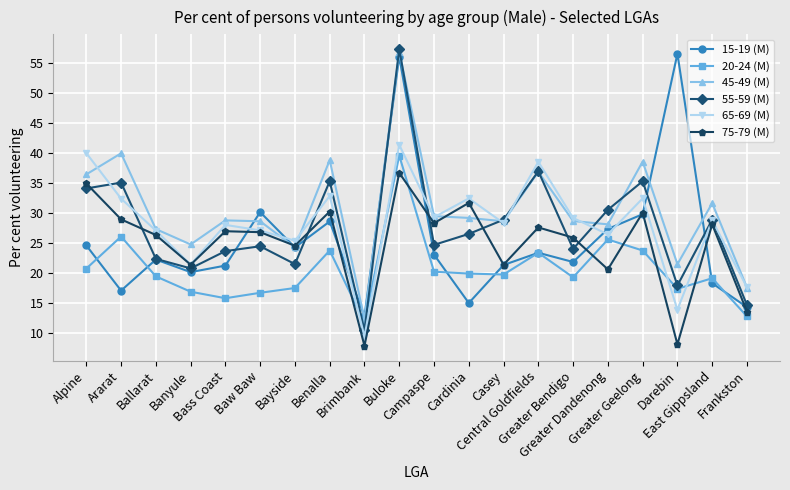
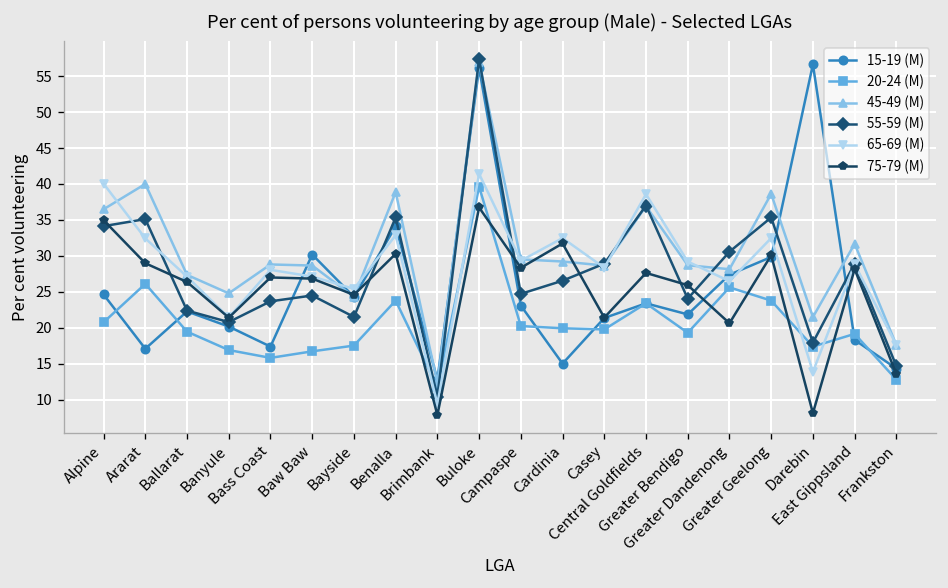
  {
    "15-19 (M)": {
      "Alpine": 25,
      "Ararat": 17,
      "Banyule": 20,
-     "Bass Coast": 21,
+     "Bass Coast": 17,
      "Baw Baw": 30,
-     "Benalla": 29,
+     "Benalla": 34,
      "Brimbank": 13,
      "Buloke": 56,
      "Campaspe": 23,
      "Cardinia": 15,
      "Greater Bendigo": 22,
      "Greater Dandenong": 27,
      "Darebin": 57,
      "East Gippsland": 18
    }
  }
